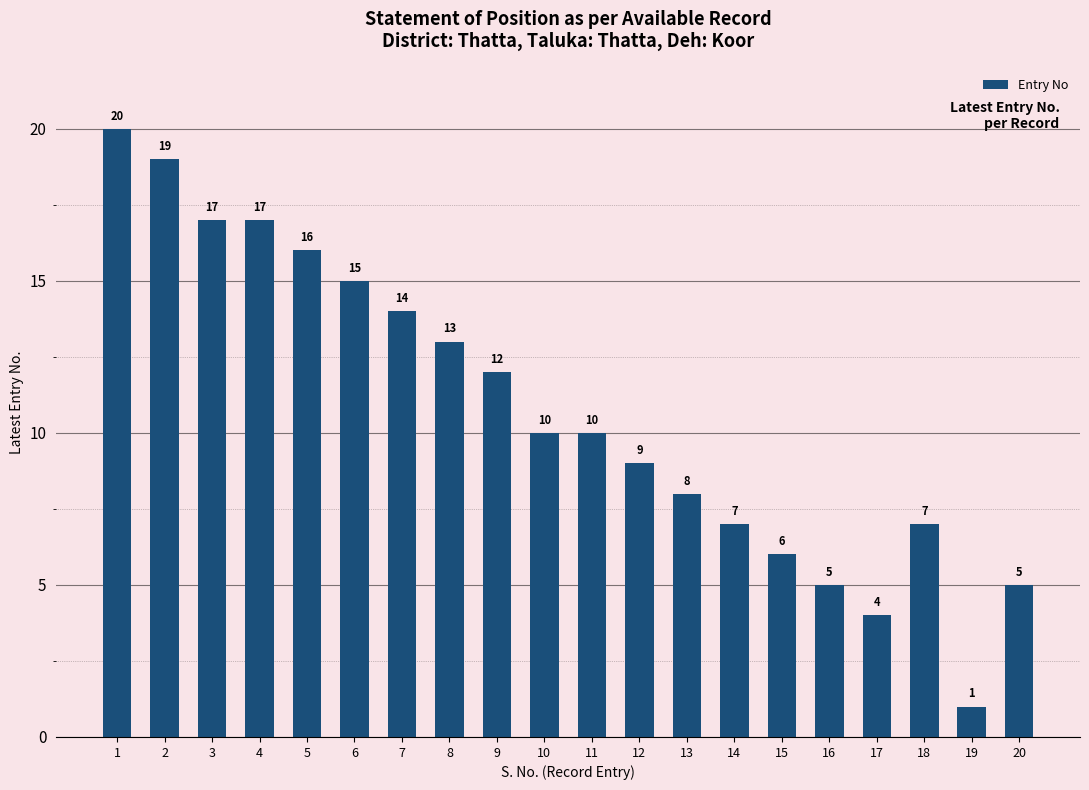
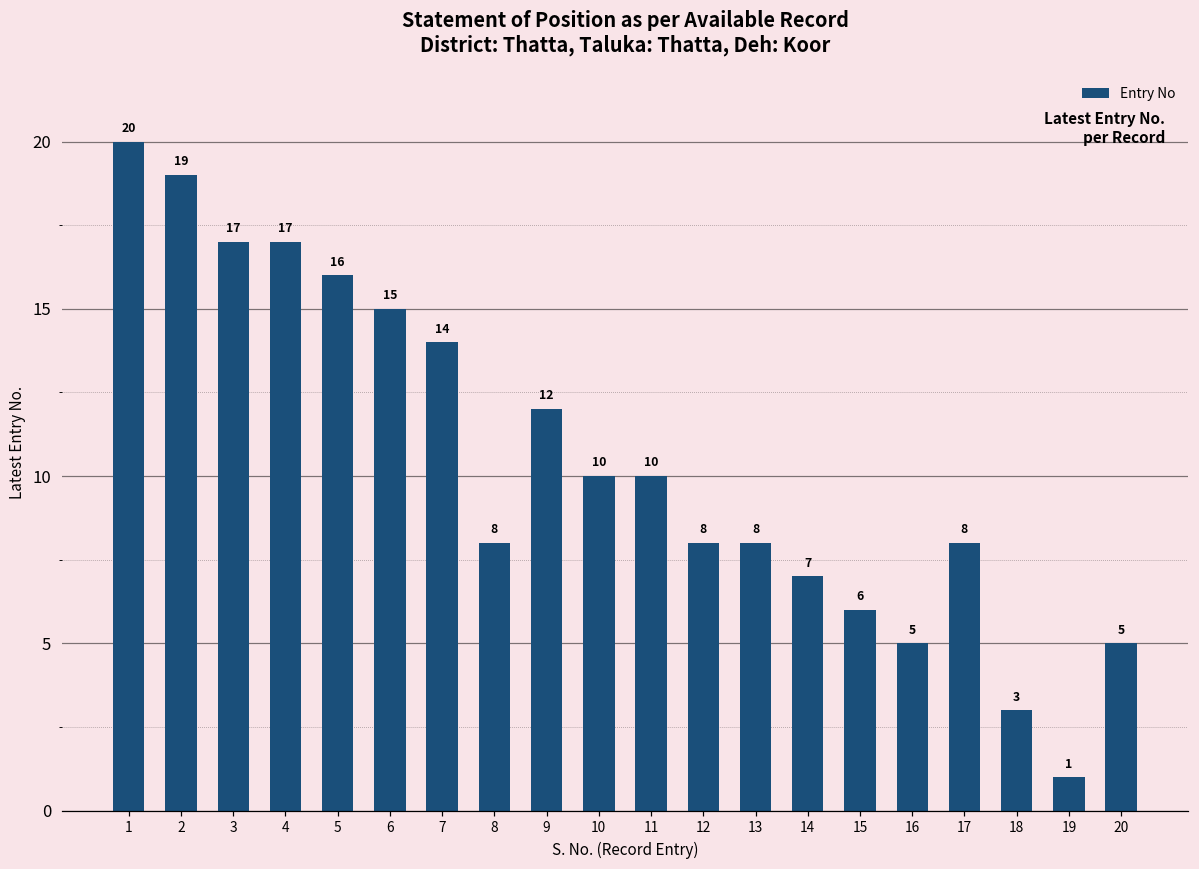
  {
    "1": 20,
    "2": 19,
    "3": 17,
    "4": 17,
    "5": 16,
    "6": 15,
    "7": 14,
-   "8": 13,
+   "8": 8,
    "9": 12,
    "10": 10,
    "11": 10,
-   "12": 9,
+   "12": 8,
    "13": 8,
    "14": 7,
    "15": 6,
    "16": 5,
-   "17": 4,
-   "18": 7,
+   "17": 8,
+   "18": 3,
    "19": 1,
    "20": 5
  }
